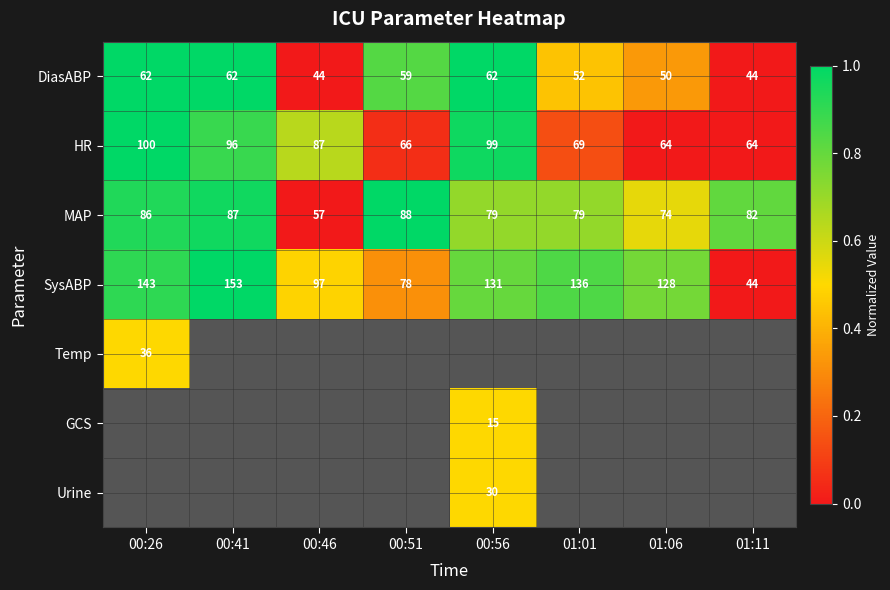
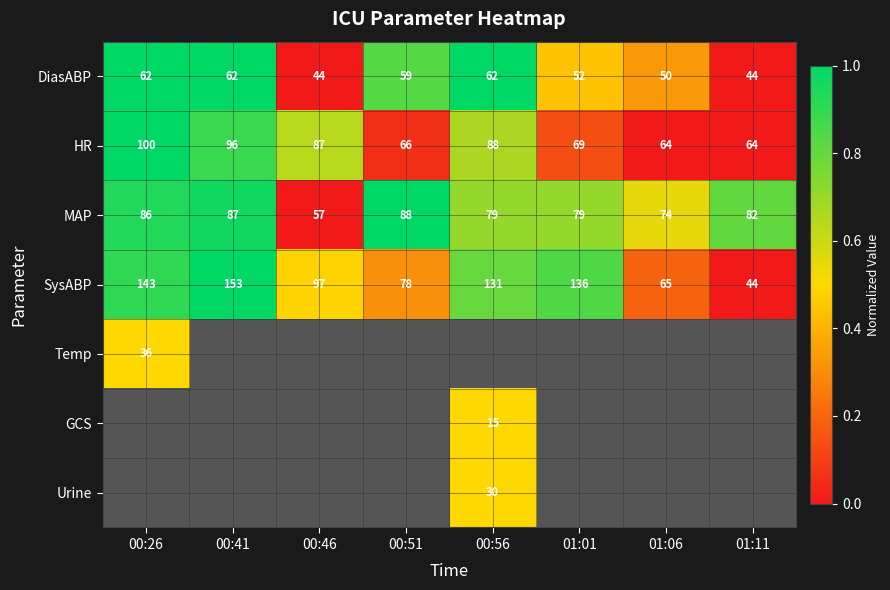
  {
    "DiasABP": {
      "00:26": 62,
      "00:41": 62,
      "00:46": 44,
      "00:51": 59,
      "00:56": 62,
      "01:01": 52,
      "01:06": 50,
      "01:11": 44
    },
    "HR": {
      "00:26": 100,
      "00:41": 96,
      "00:46": 87,
      "00:51": 66,
-     "00:56": 99,
+     "00:56": 88,
      "01:01": 69,
      "01:06": 64,
      "01:11": 64
    },
    "MAP": {
      "00:26": 86,
      "00:41": 87,
      "00:46": 57,
      "00:51": 88,
      "00:56": 79,
      "01:01": 79,
      "01:06": 74,
      "01:11": 82
    },
    "SysABP": {
      "00:26": 143,
      "00:41": 153,
      "00:46": 97,
      "00:51": 78,
      "00:56": 131,
      "01:01": 136,
-     "01:06": 128,
+     "01:06": 65,
      "01:11": 44
    },
    "Temp": {
      "00:26": 36
    },
    "GCS": {
      "00:56": 15
    },
    "Urine": {
      "00:56": 30
    }
  }
